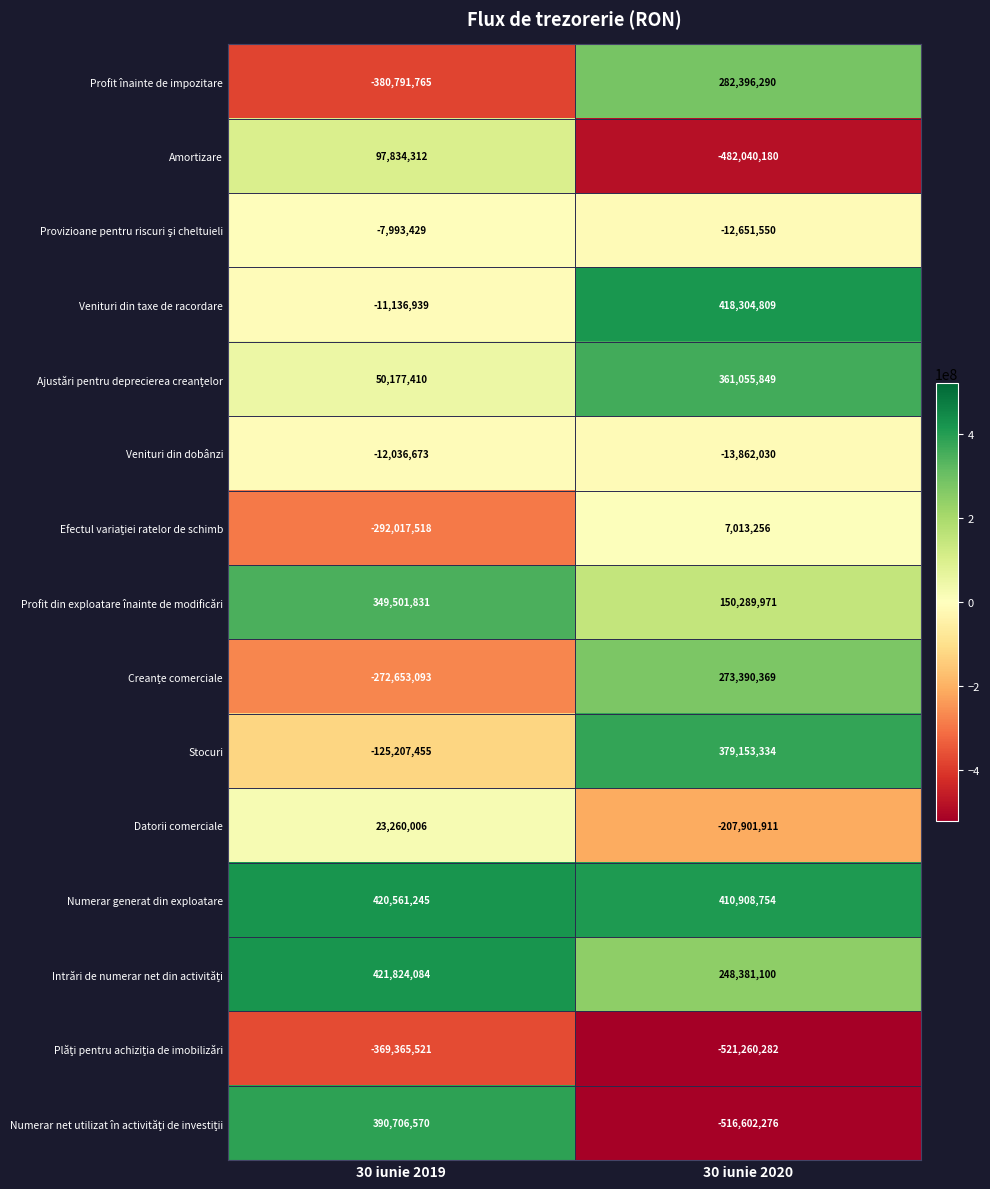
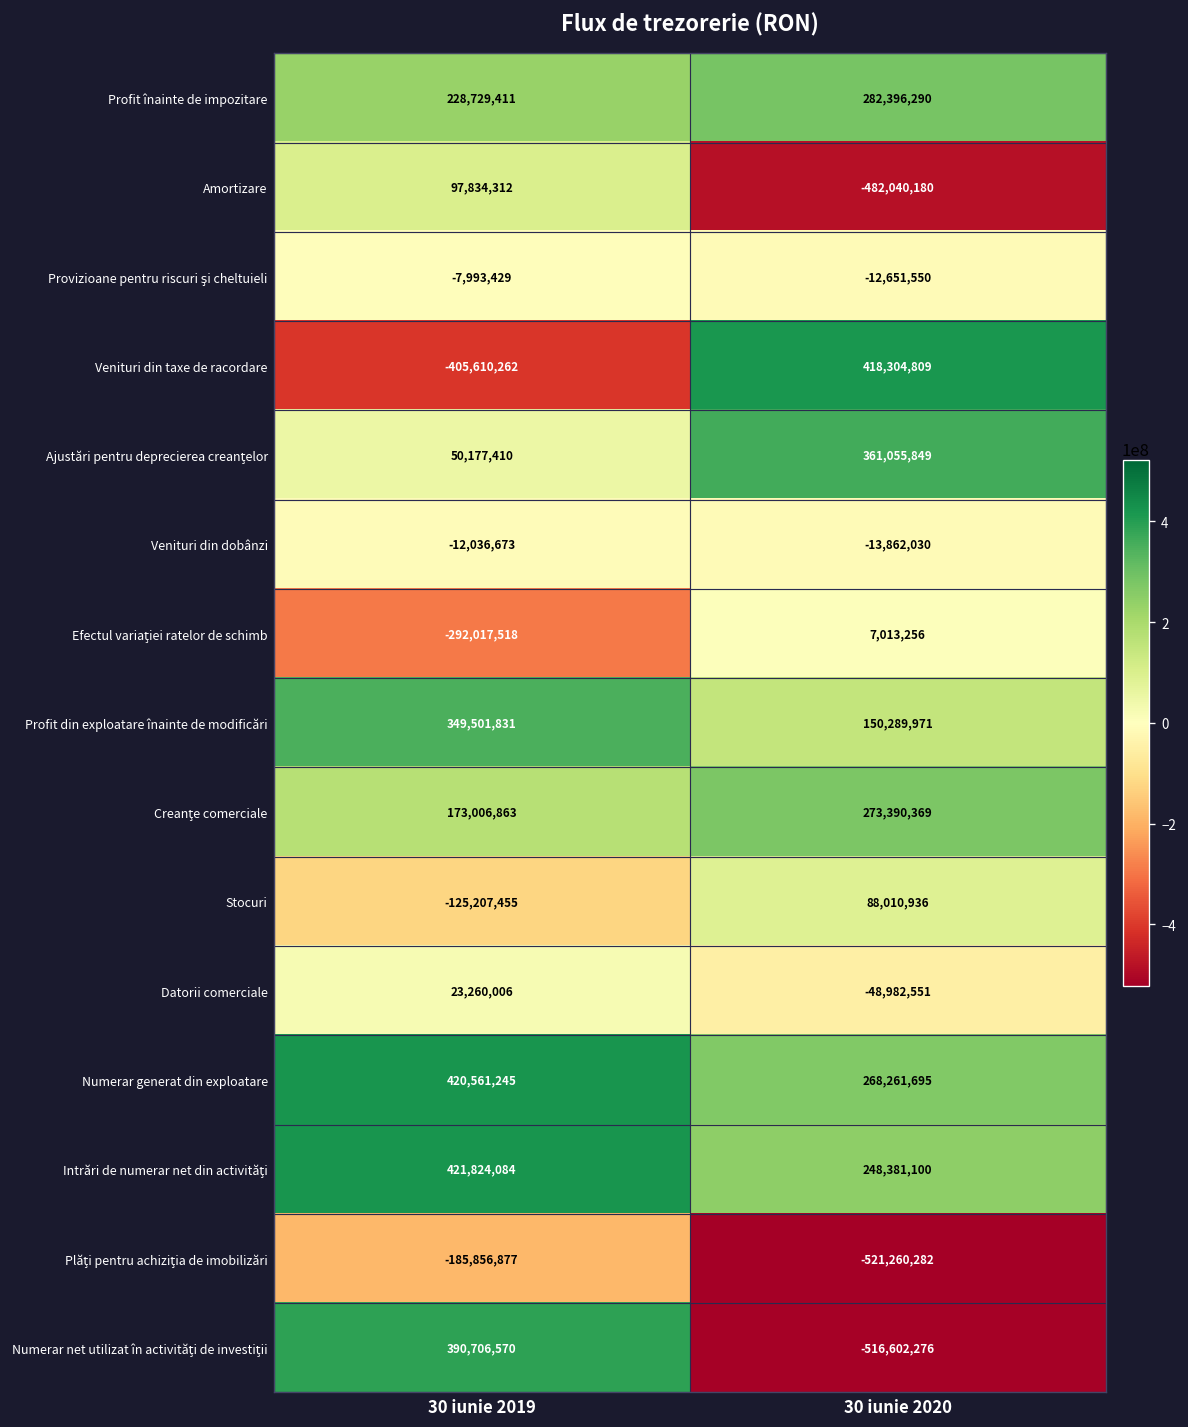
  {
    "Profit înainte de impozitare": {
-     "30 iunie 2019": "-380,791,765",
+     "30 iunie 2019": "228,729,411",
      "30 iunie 2020": "282,396,290"
    },
    "Amortizare": {
      "30 iunie 2019": "97,834,312",
      "30 iunie 2020": "-482,040,180"
    },
    "Provizioane pentru riscuri şi cheltuieli": {
      "30 iunie 2019": "-7,993,429",
      "30 iunie 2020": "-12,651,550"
    },
    "Venituri din taxe de racordare": {
-     "30 iunie 2019": "-11,136,939",
+     "30 iunie 2019": "-405,610,262",
      "30 iunie 2020": "418,304,809"
    },
    "Ajustări pentru deprecierea creanţelor": {
      "30 iunie 2019": "50,177,410",
      "30 iunie 2020": "361,055,849"
    },
    "Venituri din dobânzi": {
      "30 iunie 2019": "-12,036,673",
      "30 iunie 2020": "-13,862,030"
    },
    "Efectul variaţiei ratelor de schimb": {
      "30 iunie 2019": "-292,017,518",
      "30 iunie 2020": "7,013,256"
    },
    "Profit din exploatare înainte de modificări": {
      "30 iunie 2019": "349,501,831",
      "30 iunie 2020": "150,289,971"
    },
    "Creanţe comerciale": {
-     "30 iunie 2019": "-272,653,093",
+     "30 iunie 2019": "173,006,863",
      "30 iunie 2020": "273,390,369"
    },
    "Stocuri": {
      "30 iunie 2019": "-125,207,455",
-     "30 iunie 2020": "379,153,334"
+     "30 iunie 2020": "88,010,936"
    },
    "Datorii comerciale": {
      "30 iunie 2019": "23,260,006",
-     "30 iunie 2020": "-207,901,911"
+     "30 iunie 2020": "-48,982,551"
    },
    "Numerar generat din exploatare": {
      "30 iunie 2019": "420,561,245",
-     "30 iunie 2020": "410,908,754"
+     "30 iunie 2020": "268,261,695"
    },
    "Intrări de numerar net din activităţi": {
      "30 iunie 2019": "421,824,084",
      "30 iunie 2020": "248,381,100"
    },
    "Plăţi pentru achiziţia de imobilizări": {
-     "30 iunie 2019": "-369,365,521",
+     "30 iunie 2019": "-185,856,877",
      "30 iunie 2020": "-521,260,282"
    },
    "Numerar net utilizat în activităţi de investiţii": {
      "30 iunie 2019": "390,706,570",
      "30 iunie 2020": "-516,602,276"
    }
  }
